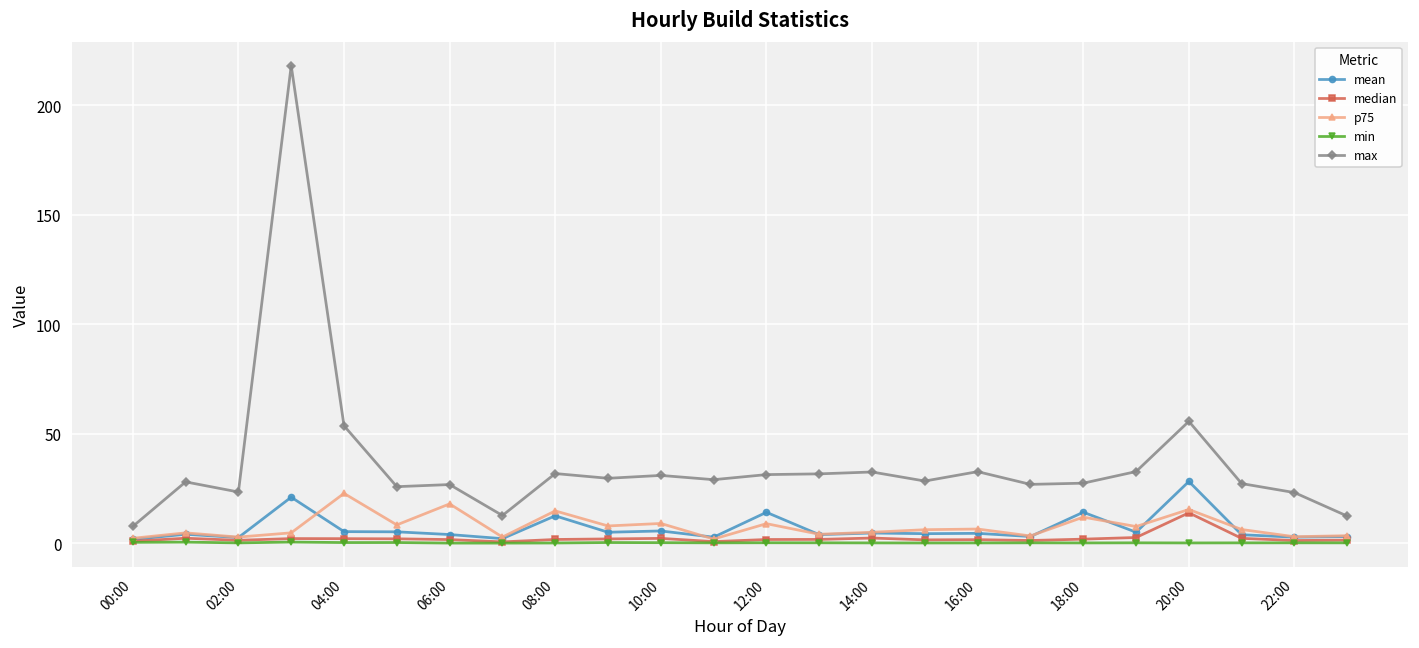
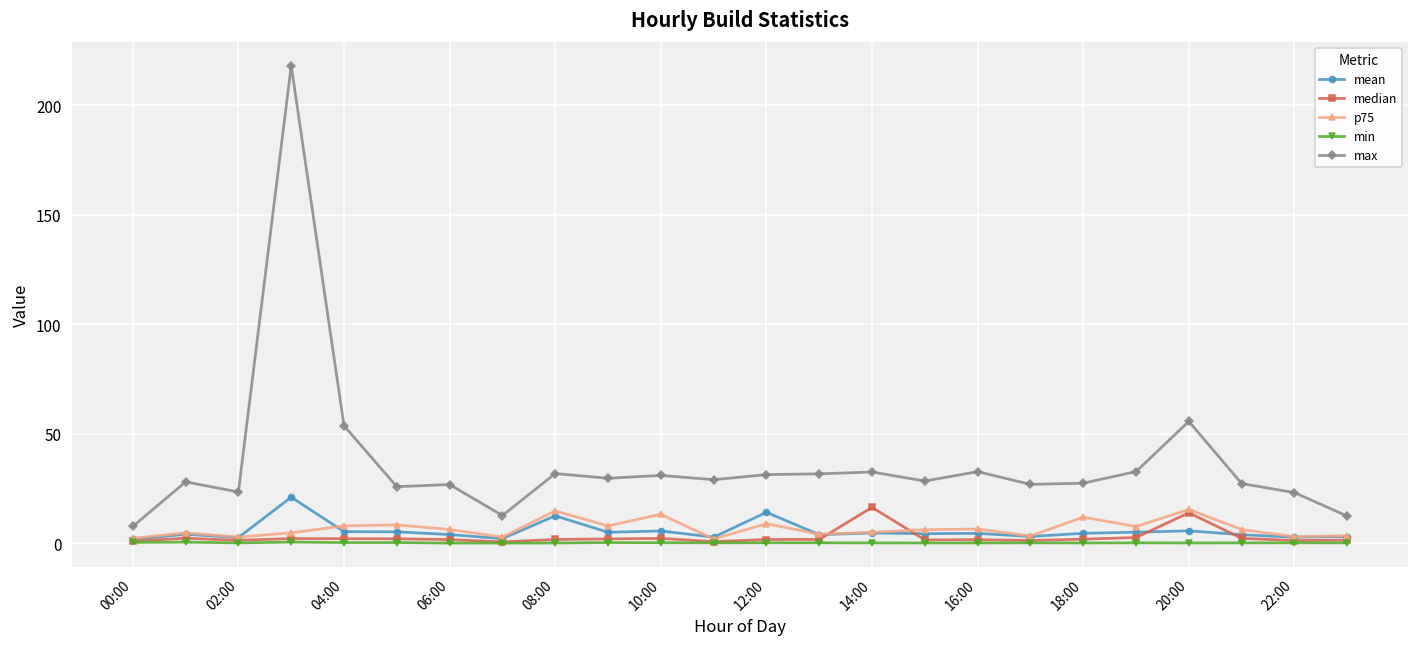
  {
    "mean": {
      "04:00": 5,
      "06:00": 4,
      "08:00": 12,
      "10:00": 6,
      "12:00": 14,
      "16:00": 4,
-     "18:00": 14,
-     "20:00": 28
+     "18:00": 5,
+     "20:00": 6
    },
    "median": {
      "04:00": 2,
      "06:00": 2,
      "08:00": 2,
      "10:00": 2,
      "12:00": 2,
-     "14:00": 2,
+     "14:00": 16,
      "16:00": 2,
      "18:00": 2,
      "20:00": 14
    },
    "p75": {
-     "04:00": 23,
-     "06:00": 18,
+     "04:00": 8,
+     "06:00": 6,
      "08:00": 15,
-     "10:00": 9,
+     "10:00": 13,
      "12:00": 9,
      "16:00": 6,
      "18:00": 12,
      "20:00": 15
    },
    "min": {
      "04:00": 0,
      "06:00": 0,
      "08:00": 0,
      "10:00": 0,
      "12:00": 0,
      "14:00": 0,
      "16:00": 0,
      "18:00": 0,
      "20:00": 0
    },
    "max": {
      "00:00": 8,
      "02:00": 23,
      "04:00": 54,
      "06:00": 27,
      "08:00": 32,
      "10:00": 31,
      "12:00": 31,
      "14:00": 33,
      "16:00": 33,
      "18:00": 27,
      "20:00": 56,
      "22:00": 23
    }
  }
